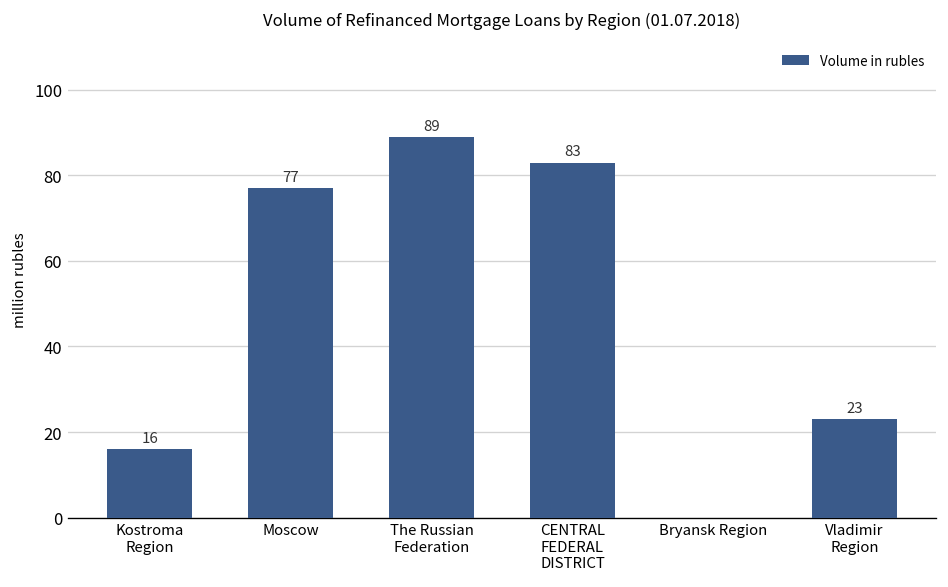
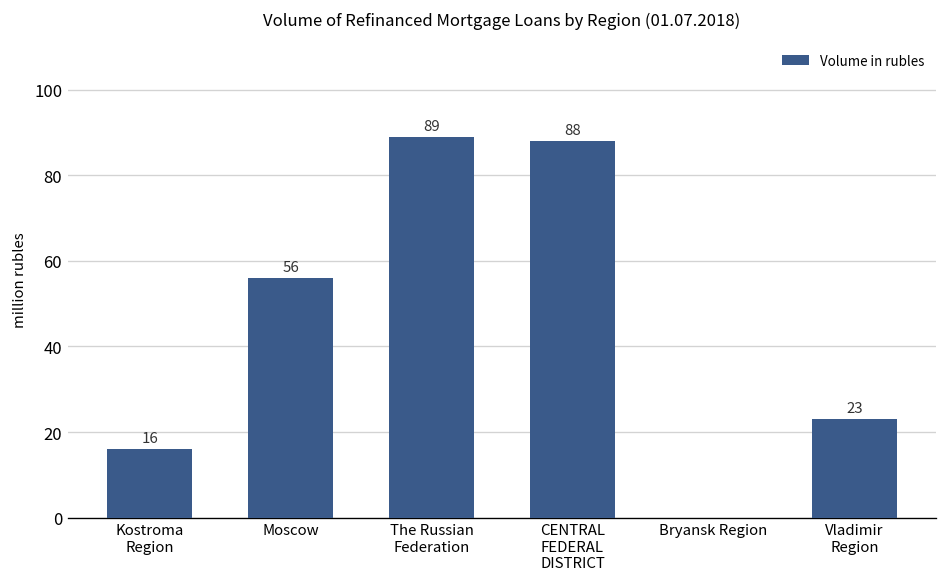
  {
    "Kostroma Region": 16,
-   "Moscow": 77,
+   "Moscow": 56,
    "The Russian Federation": 89,
-   "CENTRAL FEDERAL DISTRICT": 83,
+   "CENTRAL FEDERAL DISTRICT": 88,
    "Vladimir Region": 23
  }
